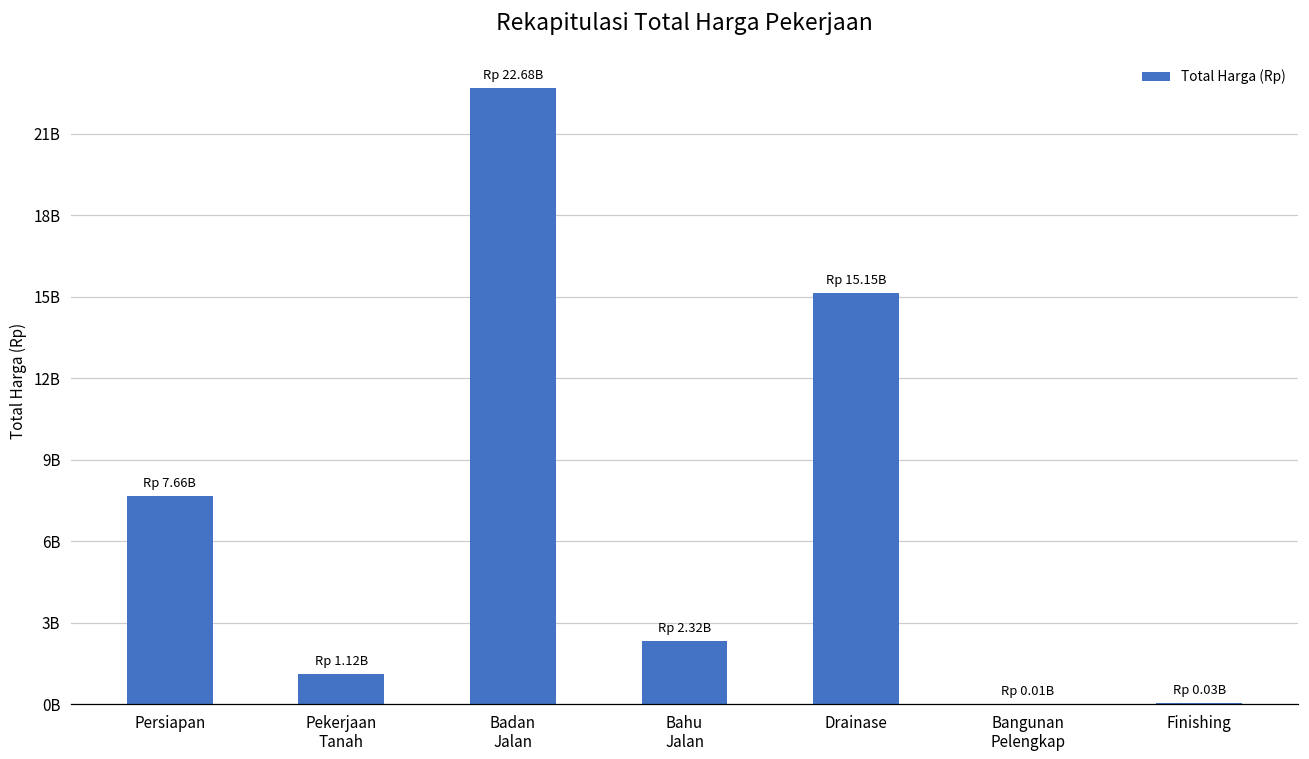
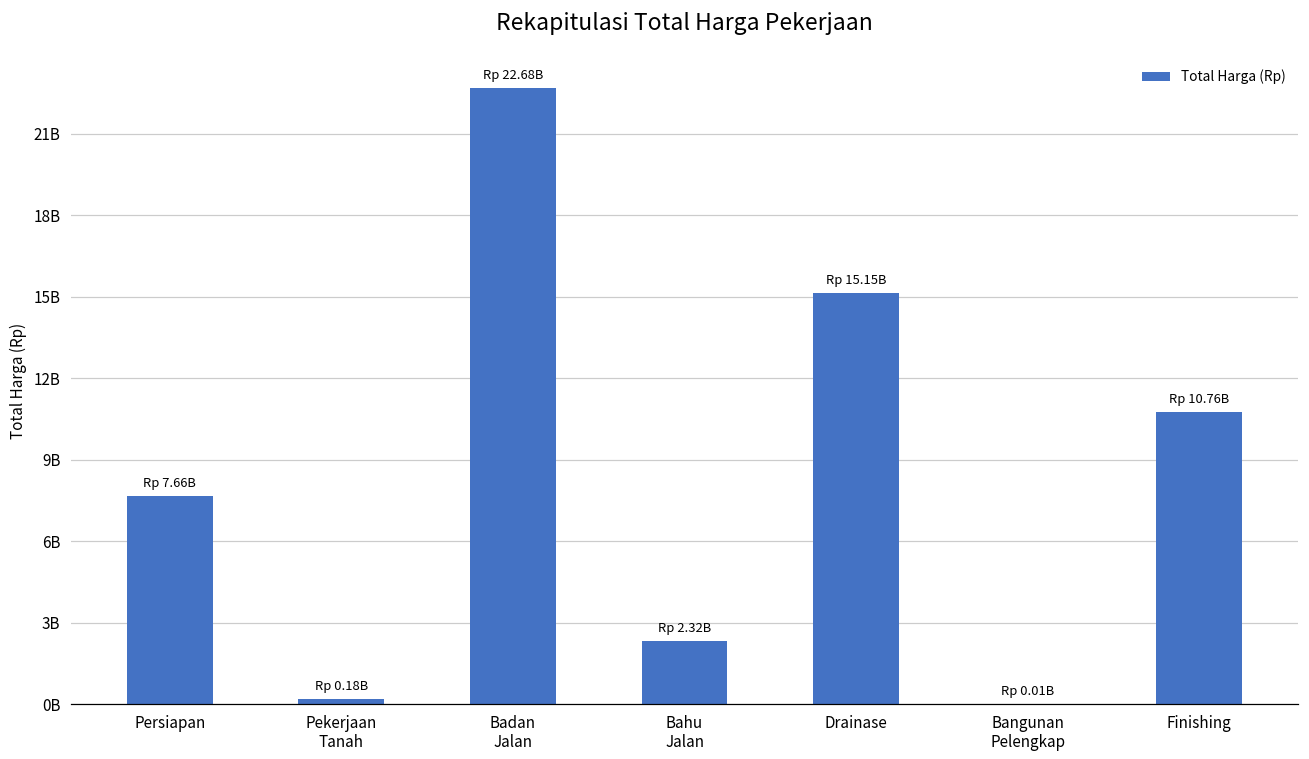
  {
    "Persiapan": "7.66B",
-   "Pekerjaan Tanah": "1.12B",
+   "Pekerjaan Tanah": "0.18B",
    "Badan Jalan": "22.68B",
    "Bahu Jalan": "2.32B",
    "Drainase": "15.15B",
    "Bangunan Pelengkap": "0.01B",
-   "Finishing": "0.03B"
+   "Finishing": "10.76B"
  }
